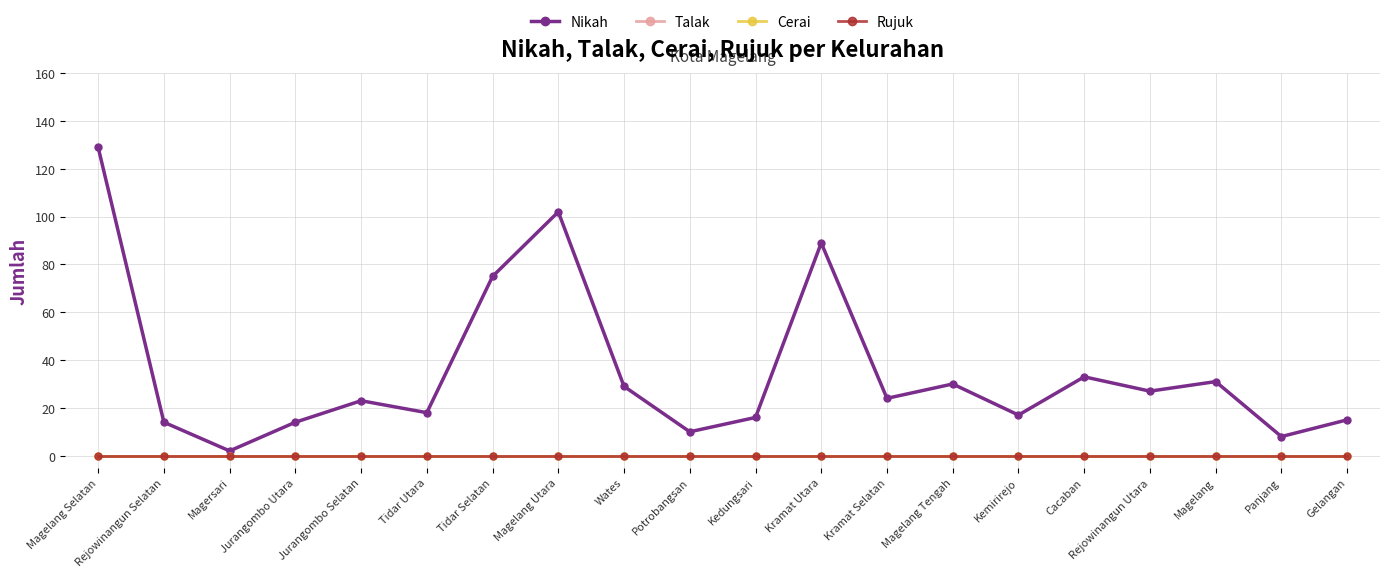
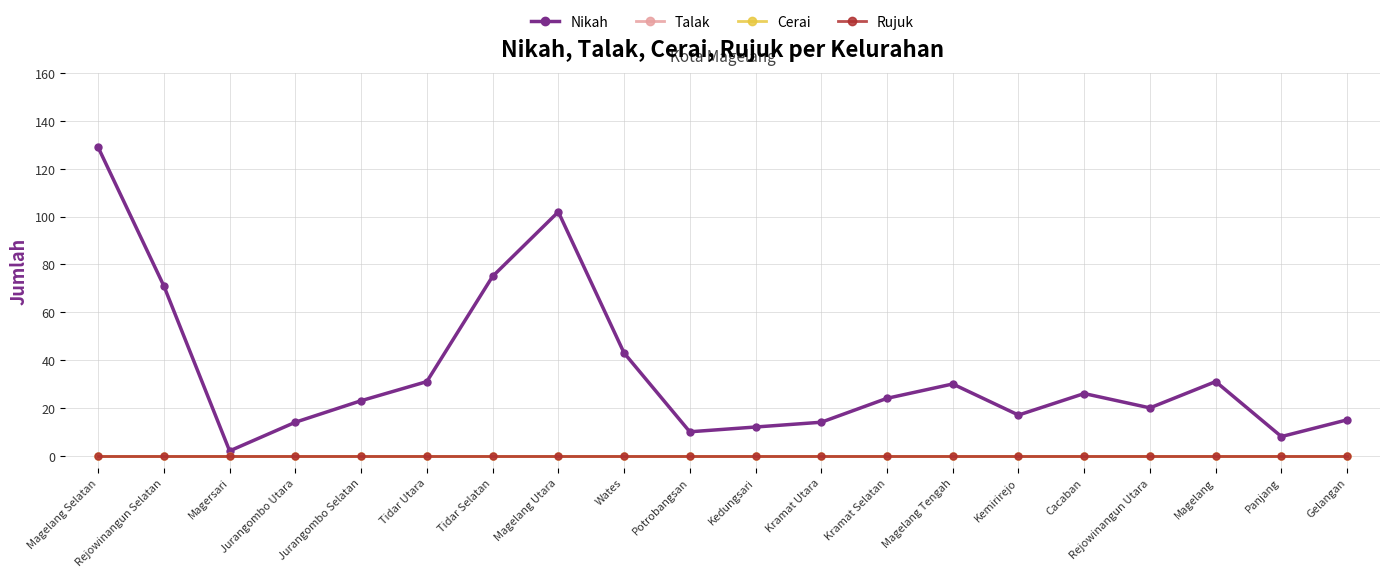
  {
    "Nikah": {
      "Magelang Selatan": 129,
-     "Rejowinangun Selatan": 14,
+     "Rejowinangun Selatan": 71,
      "Magersari": 2,
      "Jurangombo Utara": 14,
      "Jurangombo Selatan": 23,
-     "Tidar Utara": 18,
+     "Tidar Utara": 31,
      "Tidar Selatan": 75,
      "Magelang Utara": 102,
-     "Wates": 29,
+     "Wates": 43,
      "Potrobangsan": 10,
-     "Kedungsari": 16,
-     "Kramat Utara": 89,
+     "Kedungsari": 12,
+     "Kramat Utara": 14,
      "Kramat Selatan": 24,
      "Magelang Tengah": 30,
      "Kemirirejo": 17,
-     "Cacaban": 33,
-     "Rejowinangun Utara": 27,
+     "Cacaban": 26,
+     "Rejowinangun Utara": 20,
      "Magelang": 31,
      "Panjang": 8,
      "Gelangan": 15
    },
    "Rujuk": {
      "Magelang Selatan": 0,
      "Rejowinangun Selatan": 0,
      "Magersari": 0,
      "Jurangombo Utara": 0,
      "Jurangombo Selatan": 0,
      "Tidar Utara": 0,
      "Tidar Selatan": 0,
      "Magelang Utara": 0,
      "Wates": 0,
      "Potrobangsan": 0,
      "Kedungsari": 0,
      "Kramat Utara": 0,
      "Kramat Selatan": 0,
      "Magelang Tengah": 0,
      "Kemirirejo": 0,
      "Cacaban": 0,
      "Rejowinangun Utara": 0,
      "Magelang": 0,
      "Panjang": 0,
      "Gelangan": 0
    }
  }
